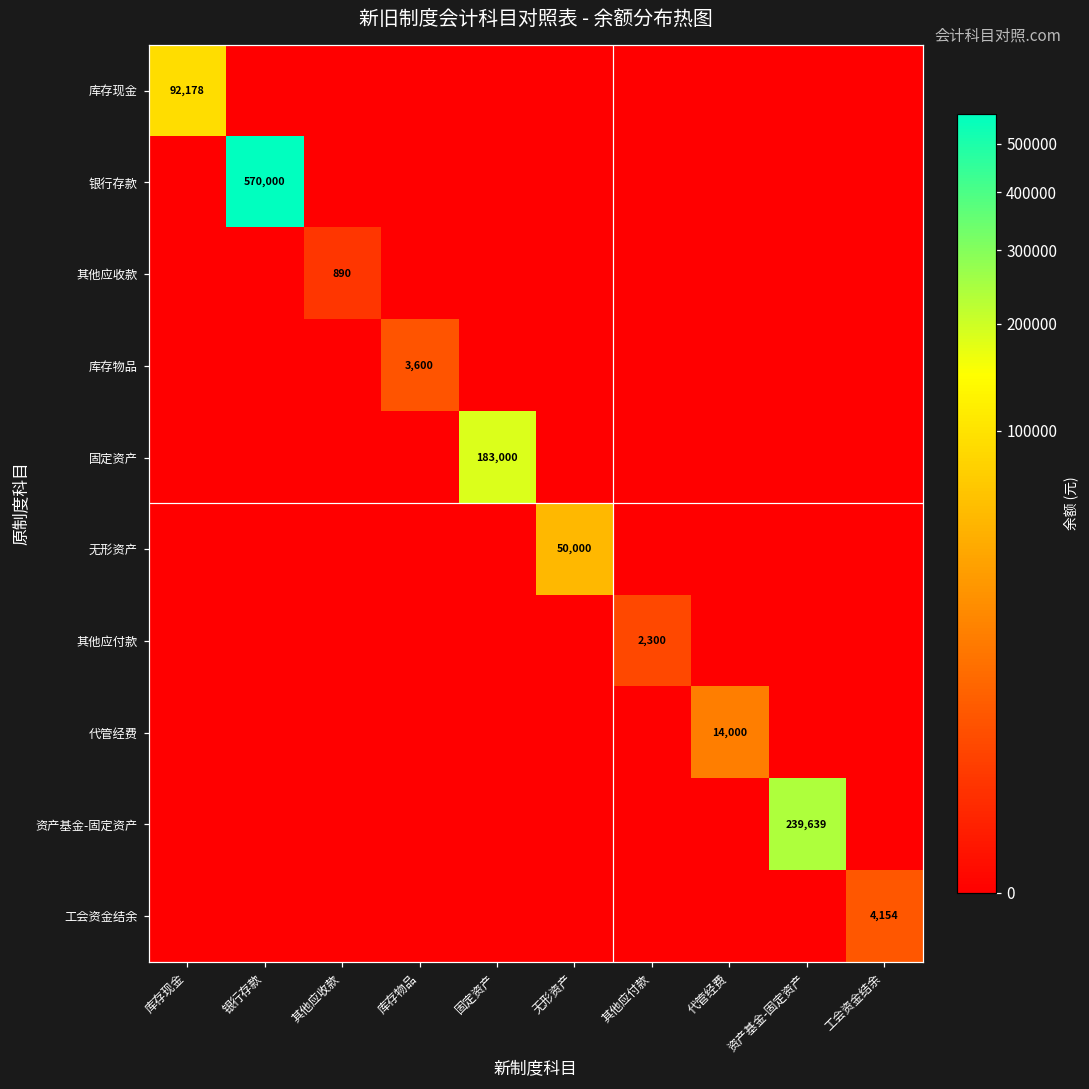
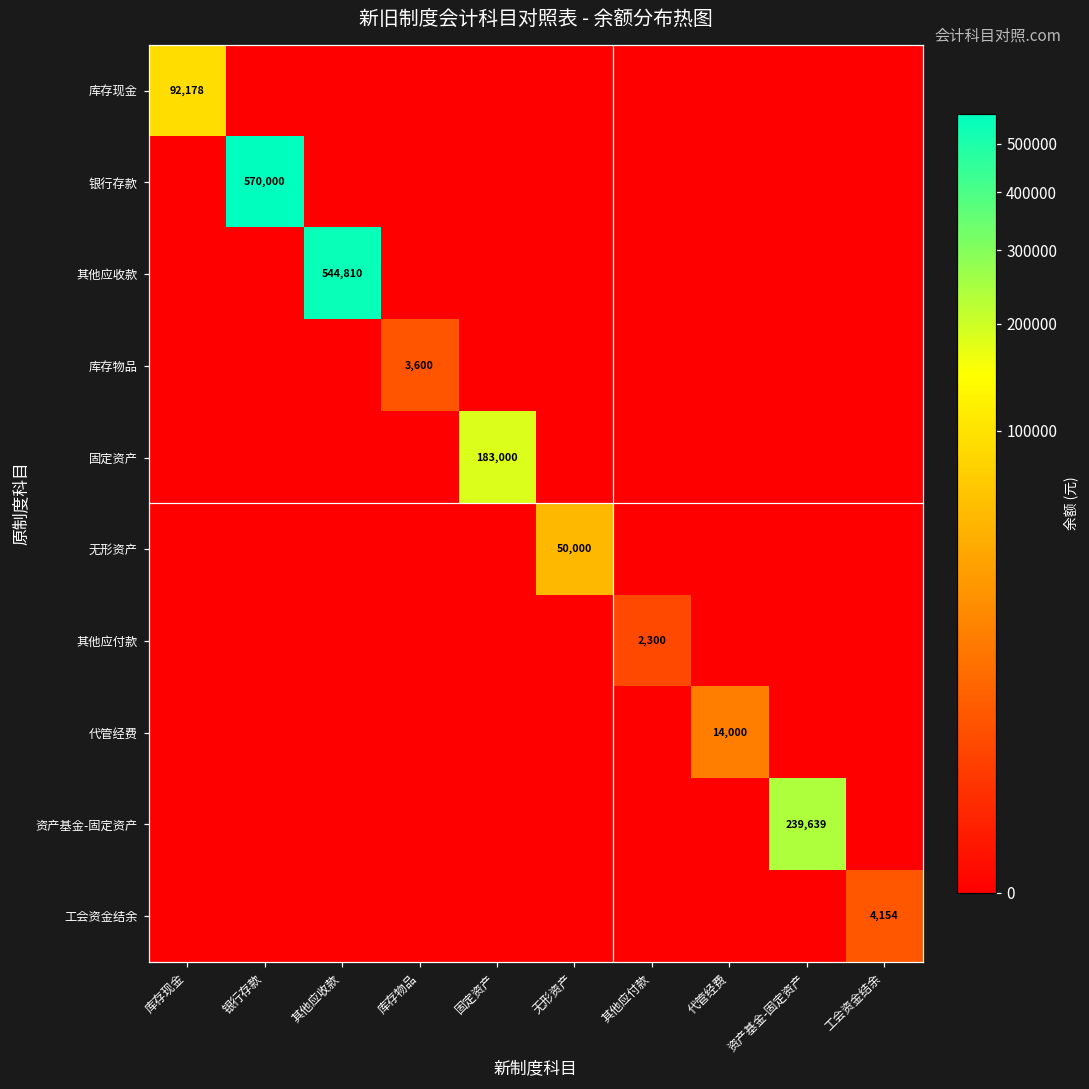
  {
    "库存现金": {
      "库存现金": "92,178"
    },
    "银行存款": {
      "银行存款": "570,000"
    },
    "其他应收款": {
-     "其他应收款": "890"
+     "其他应收款": "544,810"
    },
    "库存物品": {
      "库存物品": "3,600"
    },
    "固定资产": {
      "固定资产": "183,000"
    },
    "无形资产": {
      "无形资产": "50,000"
    },
    "其他应付款": {
      "其他应付款": "2,300"
    },
    "代管经费": {
      "代管经费": "14,000"
    },
    "资产基金-固定资产": {
      "资产基金-固定资产": "239,639"
    },
    "工会资金结余": {
      "工会资金结余": "4,154"
    }
  }
